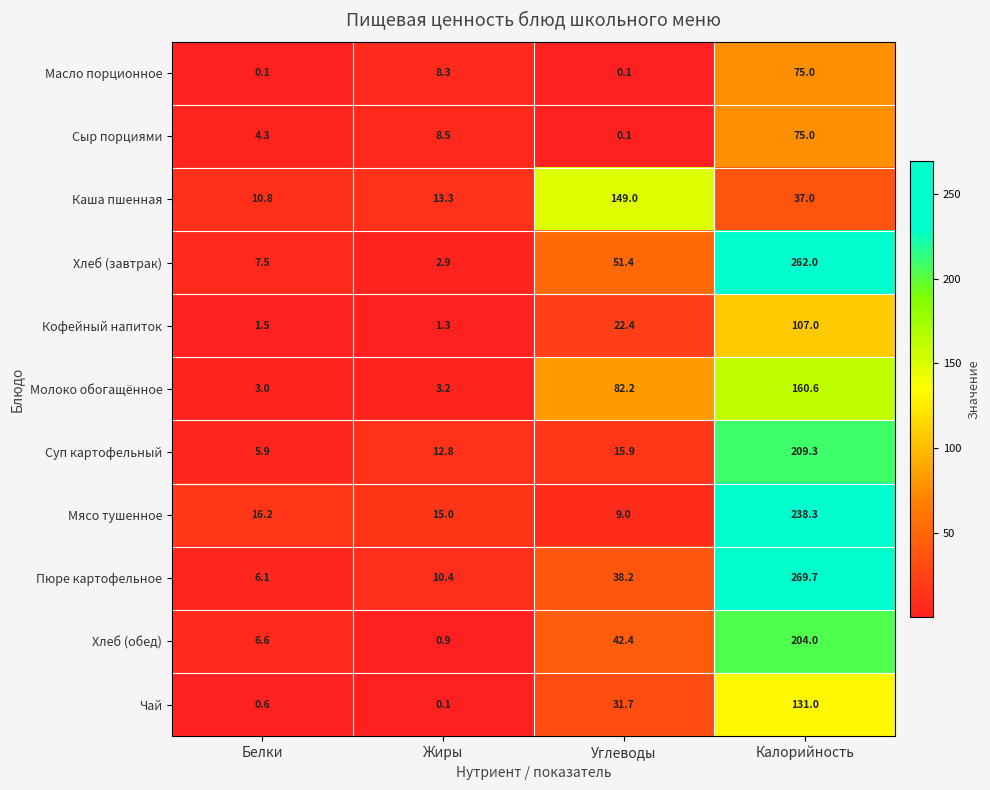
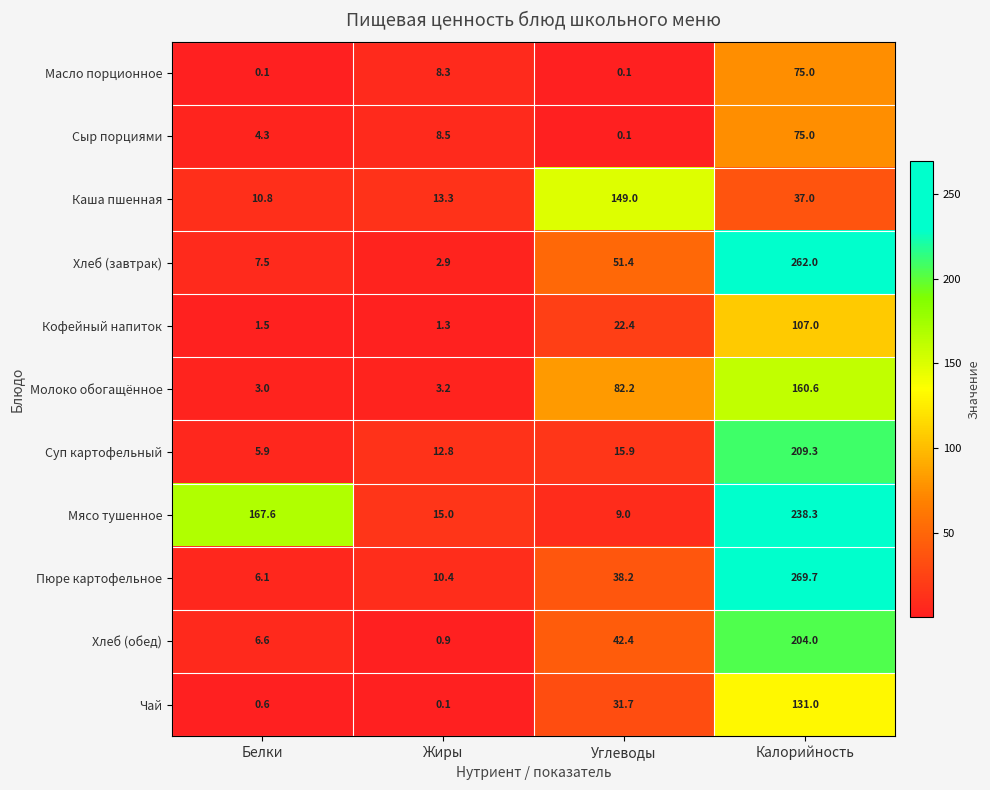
  {
    "Масло порционное": {
      "Белки": 0.1,
      "Жиры": 8.3,
      "Углеводы": 0.1,
      "Калорийность": 75.0
    },
    "Сыр порциями": {
      "Белки": 4.3,
      "Жиры": 8.5,
      "Углеводы": 0.1,
      "Калорийность": 75.0
    },
    "Каша пшенная": {
      "Белки": 10.8,
      "Жиры": 13.3,
      "Углеводы": 149.0,
      "Калорийность": 37.0
    },
    "Хлеб (завтрак)": {
      "Белки": 7.5,
      "Жиры": 2.9,
      "Углеводы": 51.4,
      "Калорийность": 262.0
    },
    "Кофейный напиток": {
      "Белки": 1.5,
      "Жиры": 1.3,
      "Углеводы": 22.4,
      "Калорийность": 107.0
    },
    "Молоко обогащённое": {
      "Белки": 3.0,
      "Жиры": 3.2,
      "Углеводы": 82.2,
      "Калорийность": 160.6
    },
    "Суп картофельный": {
      "Белки": 5.9,
      "Жиры": 12.8,
      "Углеводы": 15.9,
      "Калорийность": 209.3
    },
    "Мясо тушенное": {
-     "Белки": 16.2,
+     "Белки": 167.6,
      "Жиры": 15.0,
      "Углеводы": 9.0,
      "Калорийность": 238.3
    },
    "Пюре картофельное": {
      "Белки": 6.1,
      "Жиры": 10.4,
      "Углеводы": 38.2,
      "Калорийность": 269.7
    },
    "Хлеб (обед)": {
      "Белки": 6.6,
      "Жиры": 0.9,
      "Углеводы": 42.4,
      "Калорийность": 204.0
    },
    "Чай": {
      "Белки": 0.6,
      "Жиры": 0.1,
      "Углеводы": 31.7,
      "Калорийность": 131.0
    }
  }
